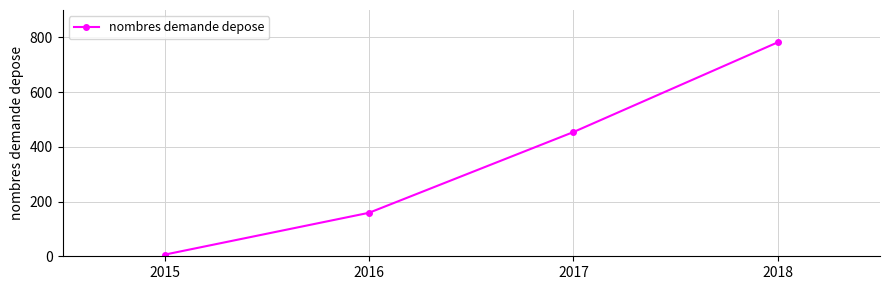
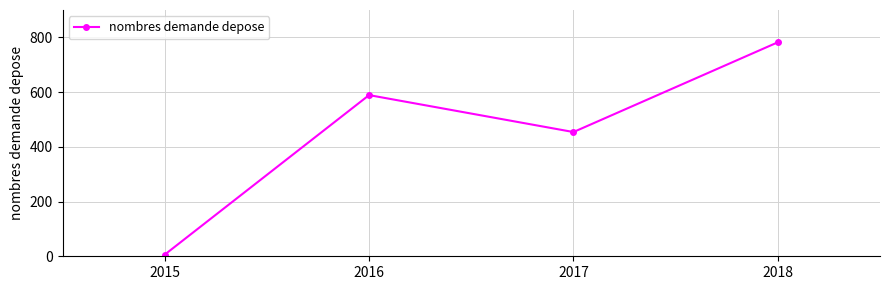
  {
    "2015": 10,
-   "2016": 160,
+   "2016": 590,
    "2017": 450,
    "2018": 780
  }
